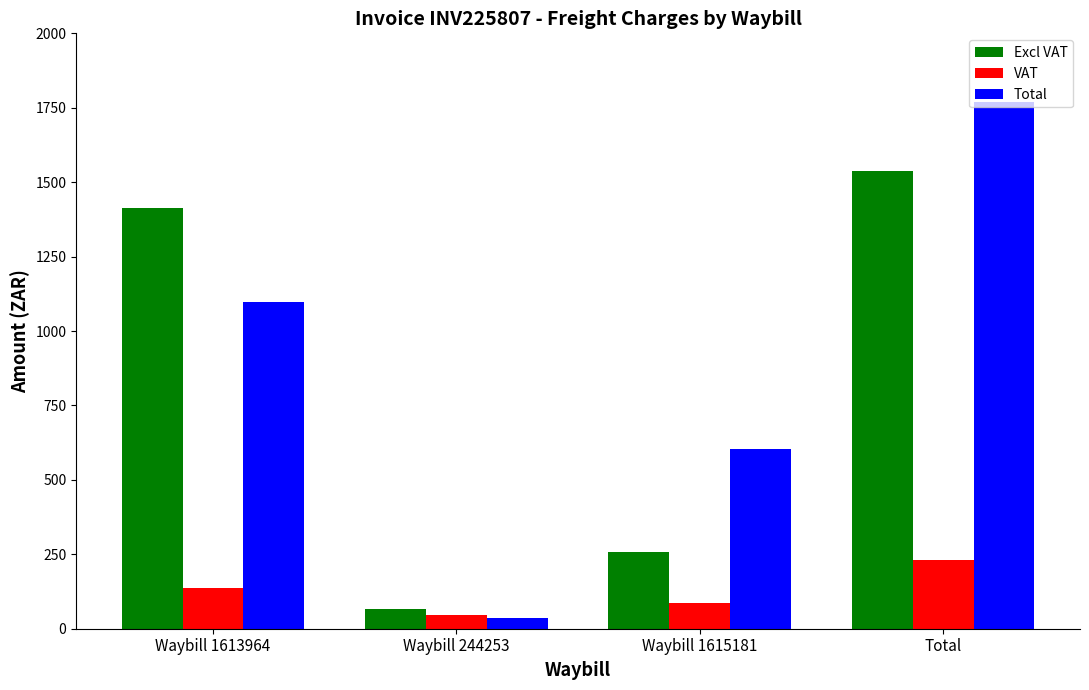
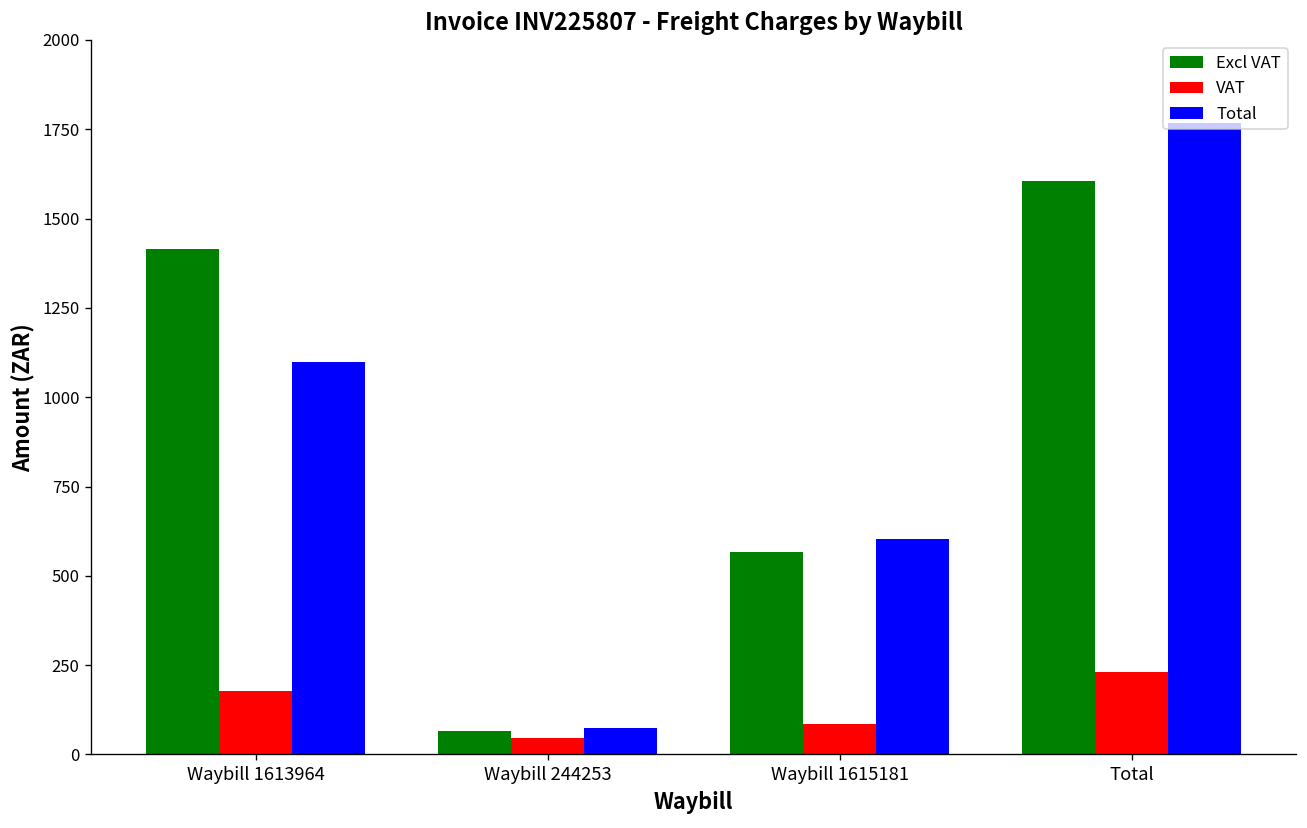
  {
    "Excl VAT": {
      "Waybill 1613964": 1410,
      "Waybill 244253": 60,
-     "Waybill 1615181": 260,
-     "Total": 1540
+     "Waybill 1615181": 570,
+     "Total": 1610
    },
    "VAT": {
-     "Waybill 1613964": 140,
+     "Waybill 1613964": 180,
      "Waybill 244253": 50,
      "Waybill 1615181": 80,
      "Total": 230
    },
    "Total": {
      "Waybill 1613964": 1100,
-     "Waybill 244253": 30,
+     "Waybill 244253": 70,
      "Waybill 1615181": 600
    }
  }
